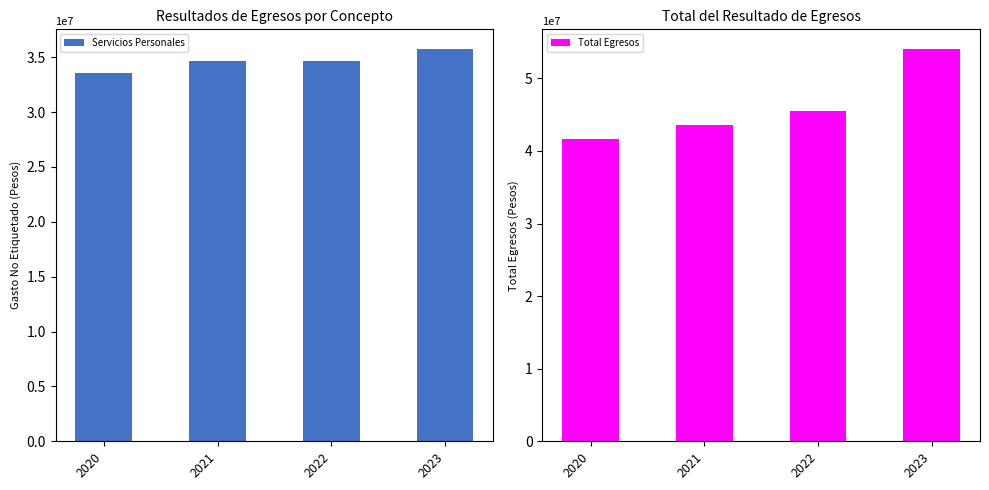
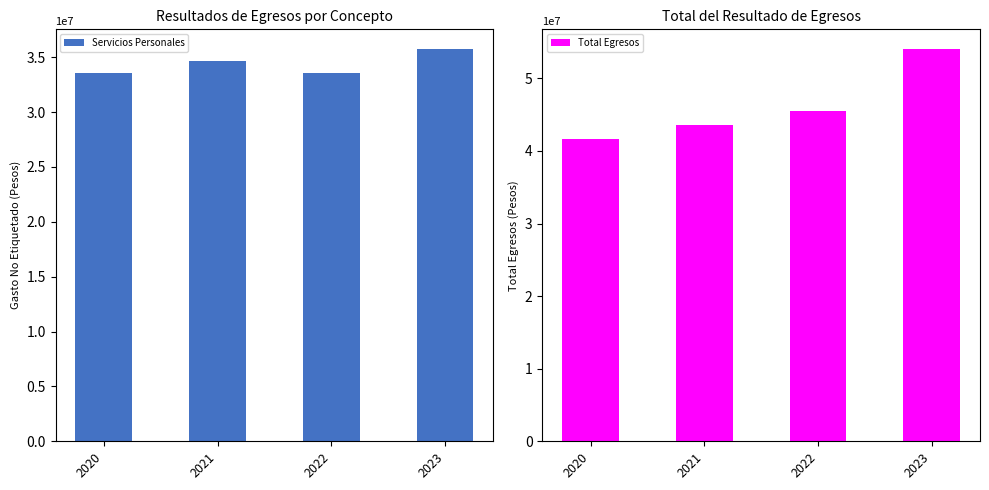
  {
    "Resultados de Egresos por Concepto": {
      "2020": 33600000,
      "2021": 34600000,
-     "2022": 34700000,
+     "2022": 33600000,
      "2023": 35700000
    },
    "Total del Resultado de Egresos": {
      "2020": 42000000,
      "2021": 44000000,
      "2022": 46000000,
      "2023": 54000000
    }
  }
